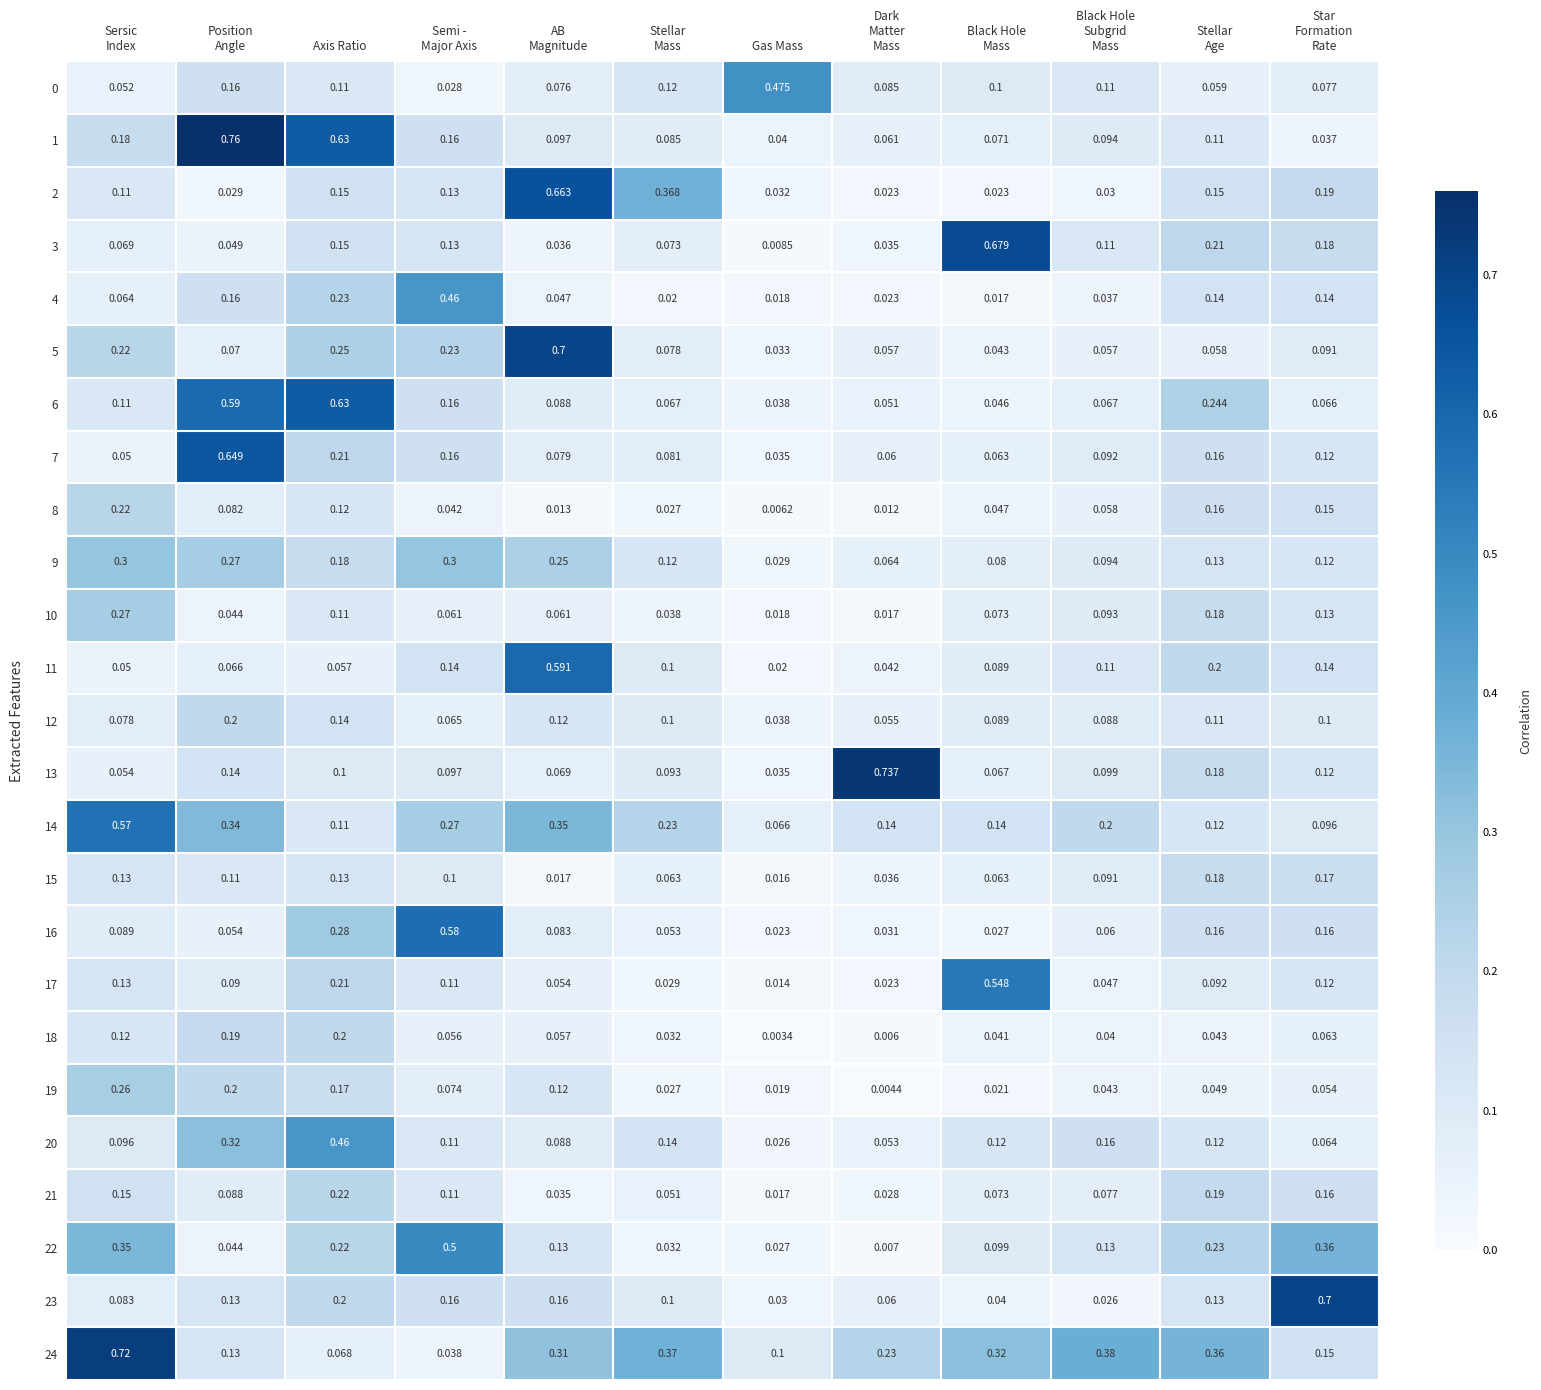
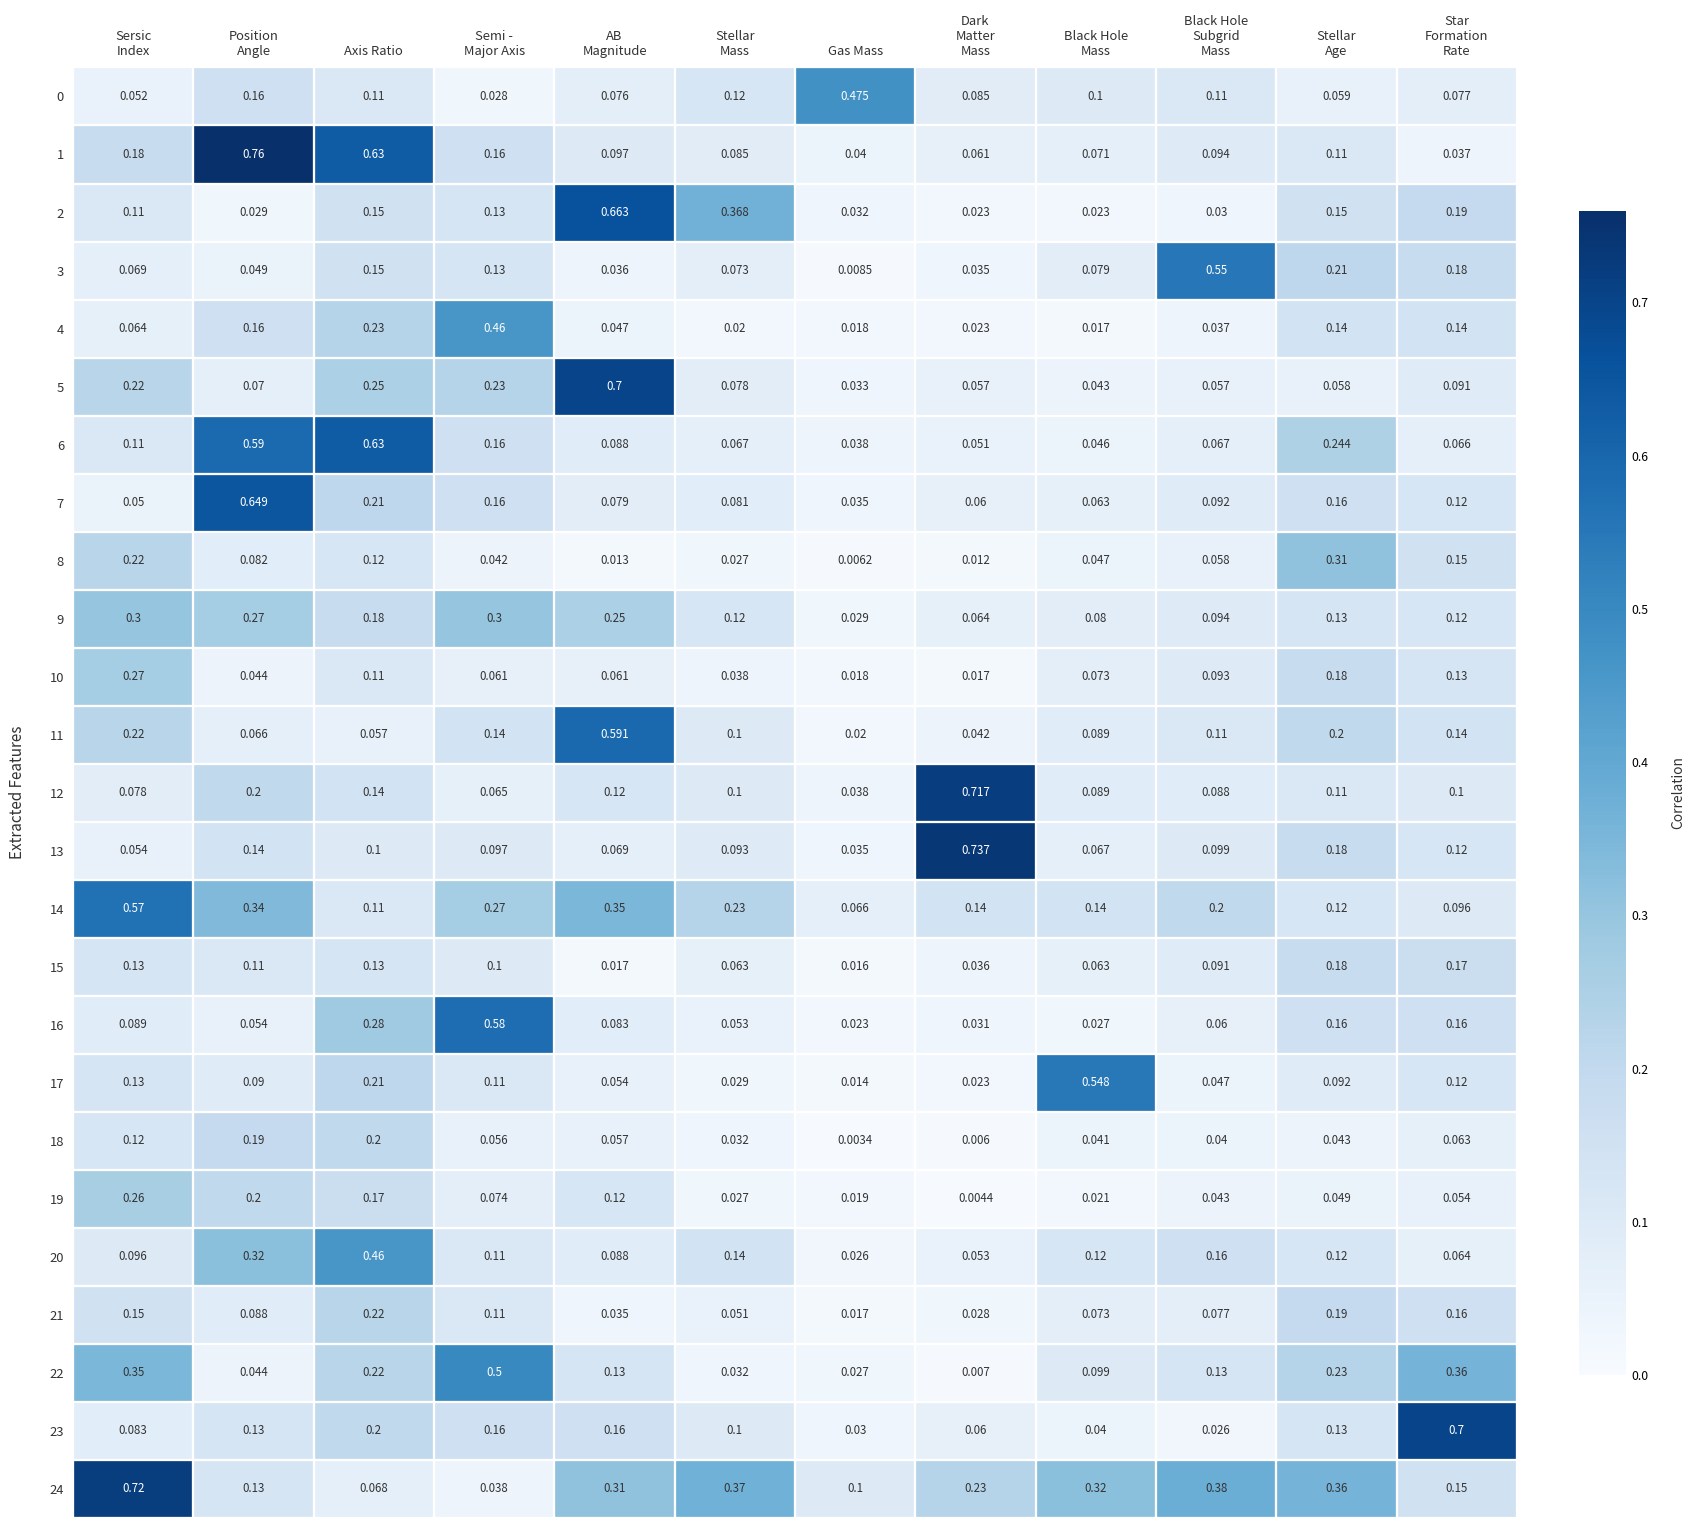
  {
    "3": {
      "Sersic Index": 0.069,
      "Position Angle": 0.049,
      "Axis Ratio": 0.15,
      "Semi - Major Axis": 0.13,
      "AB Magnitude": 0.036,
      "Stellar Mass": 0.073,
      "Gas Mass": 0.0085,
      "Dark Matter Mass": 0.035,
-     "Black Hole Mass": 0.679,
-     "Black Hole Subgrid Mass": 0.11,
+     "Black Hole Mass": 0.079,
+     "Black Hole Subgrid Mass": 0.55,
      "Stellar Age": 0.21,
      "Star Formation Rate": 0.18
    },
    "8": {
      "Sersic Index": 0.22,
      "Position Angle": 0.082,
      "Axis Ratio": 0.12,
      "Semi - Major Axis": 0.042,
      "AB Magnitude": 0.013,
      "Stellar Mass": 0.027,
      "Gas Mass": 0.0062,
      "Dark Matter Mass": 0.012,
      "Black Hole Mass": 0.047,
      "Black Hole Subgrid Mass": 0.058,
-     "Stellar Age": 0.16,
+     "Stellar Age": 0.31,
      "Star Formation Rate": 0.15
    },
    "11": {
-     "Sersic Index": 0.05,
+     "Sersic Index": 0.22,
      "Position Angle": 0.066,
      "Axis Ratio": 0.057,
      "Semi - Major Axis": 0.14,
      "AB Magnitude": 0.591,
      "Stellar Mass": 0.1,
      "Gas Mass": 0.02,
      "Dark Matter Mass": 0.042,
      "Black Hole Mass": 0.089,
      "Black Hole Subgrid Mass": 0.11,
      "Stellar Age": 0.2,
      "Star Formation Rate": 0.14
    },
    "12": {
      "Sersic Index": 0.078,
      "Position Angle": 0.2,
      "Axis Ratio": 0.14,
      "Semi - Major Axis": 0.065,
      "AB Magnitude": 0.12,
      "Stellar Mass": 0.1,
      "Gas Mass": 0.038,
-     "Dark Matter Mass": 0.055,
+     "Dark Matter Mass": 0.717,
      "Black Hole Mass": 0.089,
      "Black Hole Subgrid Mass": 0.088,
      "Stellar Age": 0.11,
      "Star Formation Rate": 0.1
    }
  }
